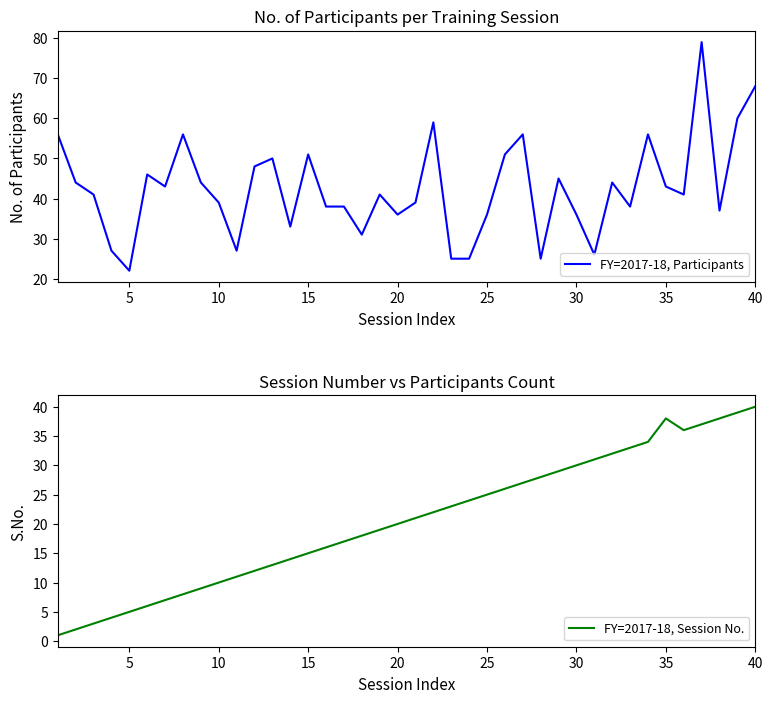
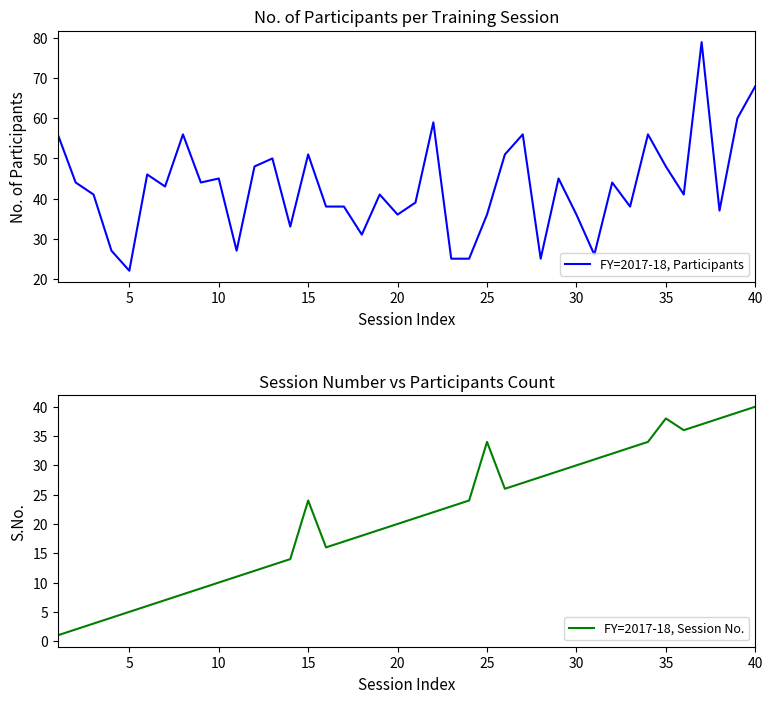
  {
    "No. of Participants per Training Session": {
      "5": 22,
-     "10": 39,
+     "10": 45,
      "15": 51,
      "20": 36,
      "25": 36,
      "30": 36,
-     "35": 43,
+     "35": 48,
      "40": 68
    },
    "Session Number vs Participants Count": {
      "5": 5,
      "10": 10,
-     "15": 15,
+     "15": 24,
      "20": 20,
-     "25": 25,
+     "25": 34,
      "30": 30,
      "35": 38,
      "40": 40
    }
  }
